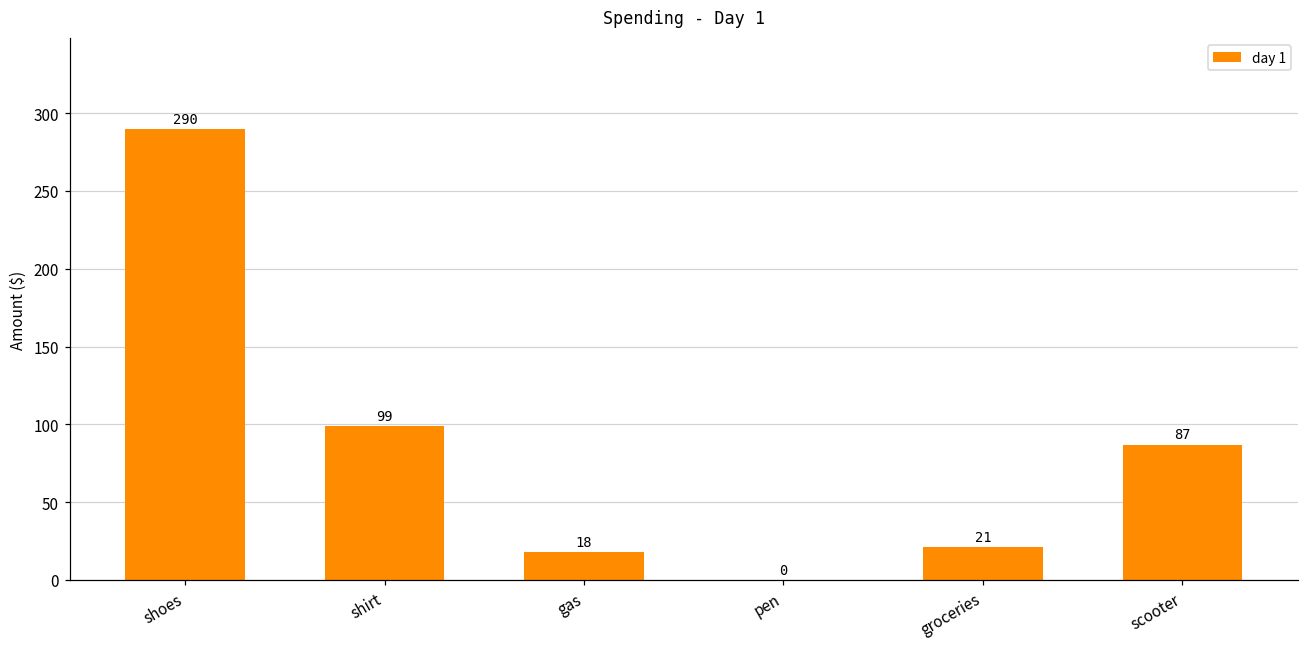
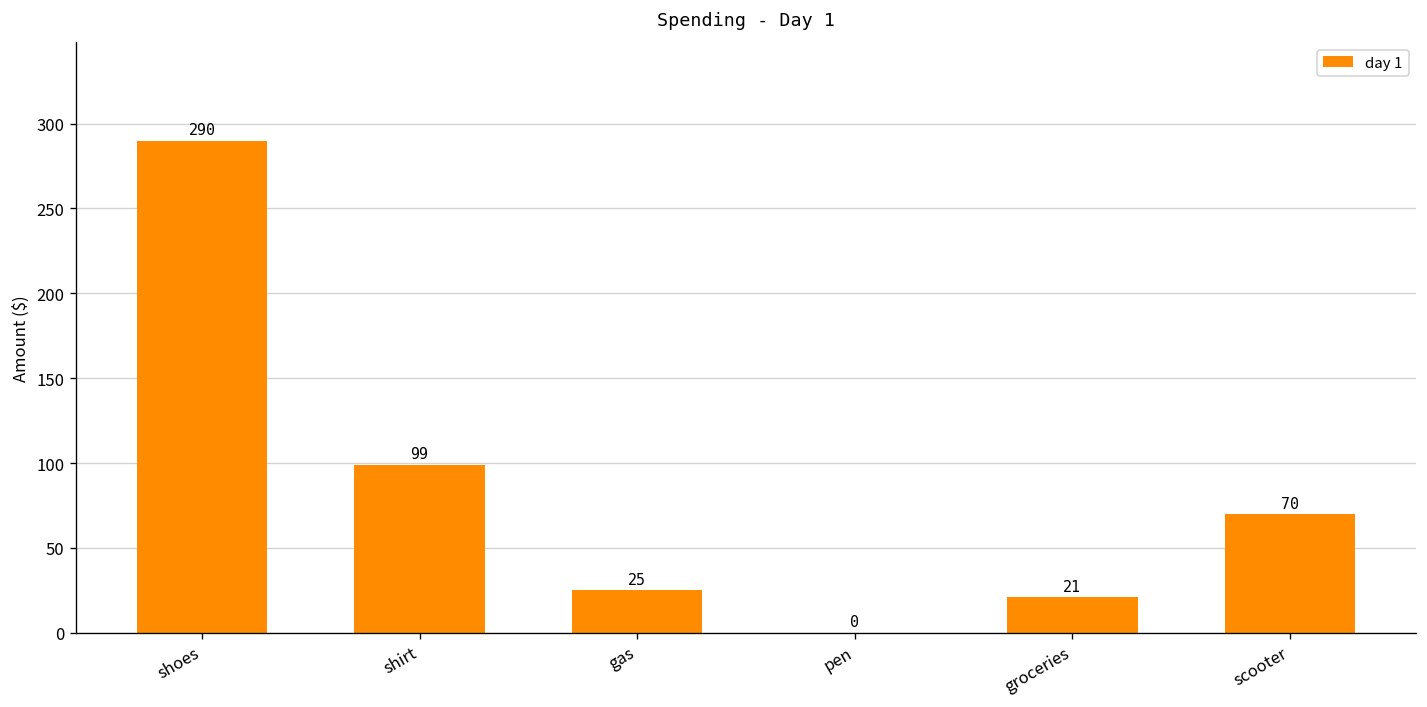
  {
    "shoes": 290,
    "shirt": 99,
-   "gas": 18,
+   "gas": 25,
    "pen": 0,
    "groceries": 21,
-   "scooter": 87
+   "scooter": 70
  }
